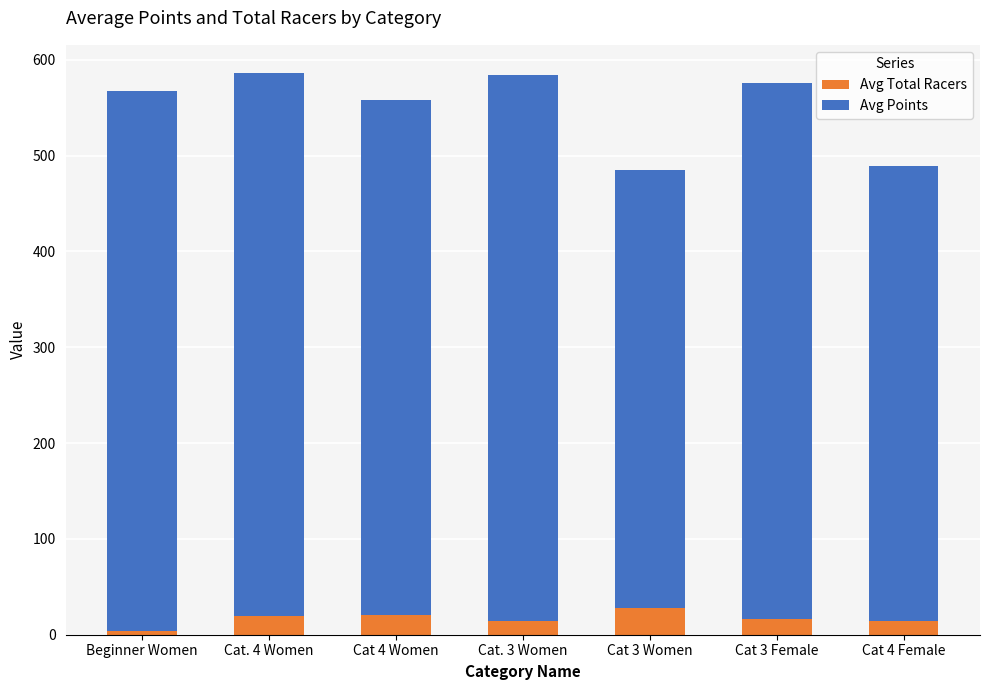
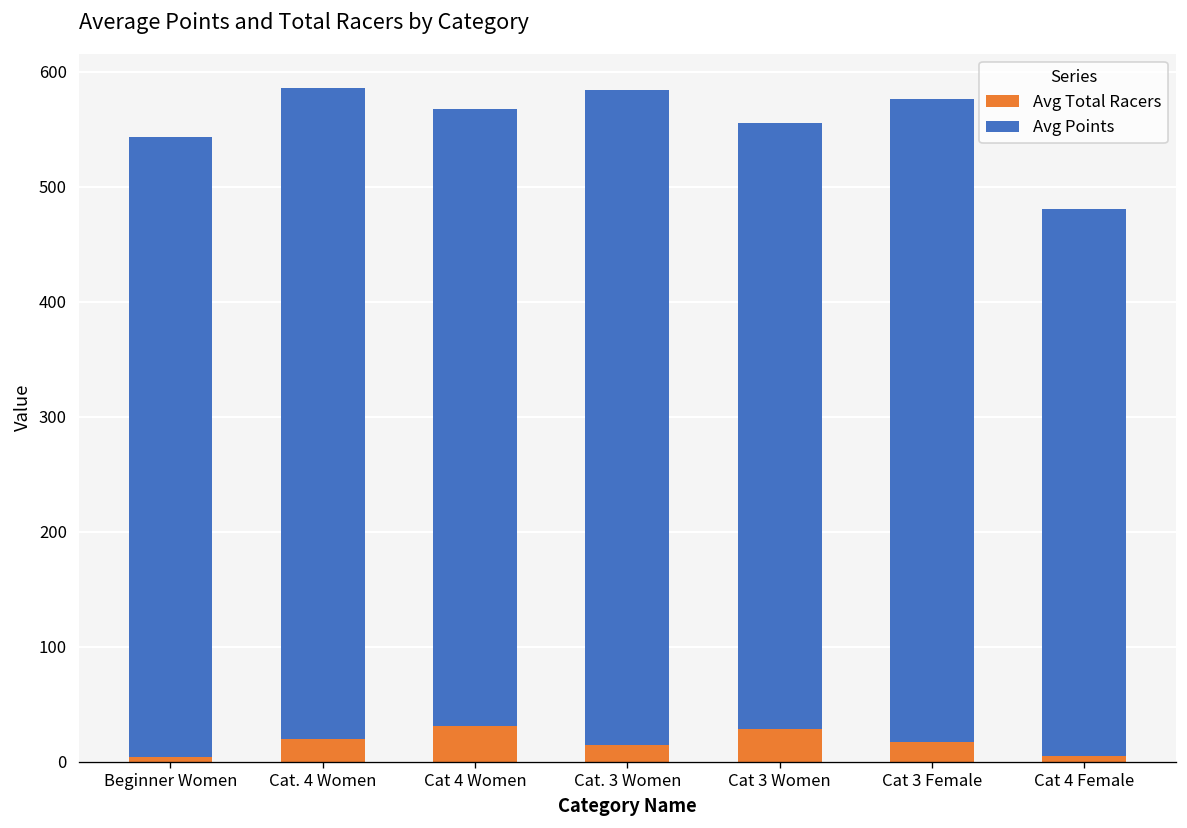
  {
    "Avg Total Racers": {
      "Beginner Women": 0,
      "Cat. 4 Women": 20,
-     "Cat 4 Women": 20,
+     "Cat 4 Women": 30,
      "Cat. 3 Women": 10,
      "Cat 3 Women": 30,
      "Cat 3 Female": 20,
-     "Cat 4 Female": 14
+     "Cat 4 Female": 5
    },
    "Avg Points": {
-     "Beginner Women": 560,
+     "Beginner Women": 540,
      "Cat. 4 Women": 570,
      "Cat 4 Women": 540,
      "Cat. 3 Women": 570,
-     "Cat 3 Women": 460,
+     "Cat 3 Women": 530,
      "Cat 3 Female": 560,
      "Cat 4 Female": 480
    }
  }
